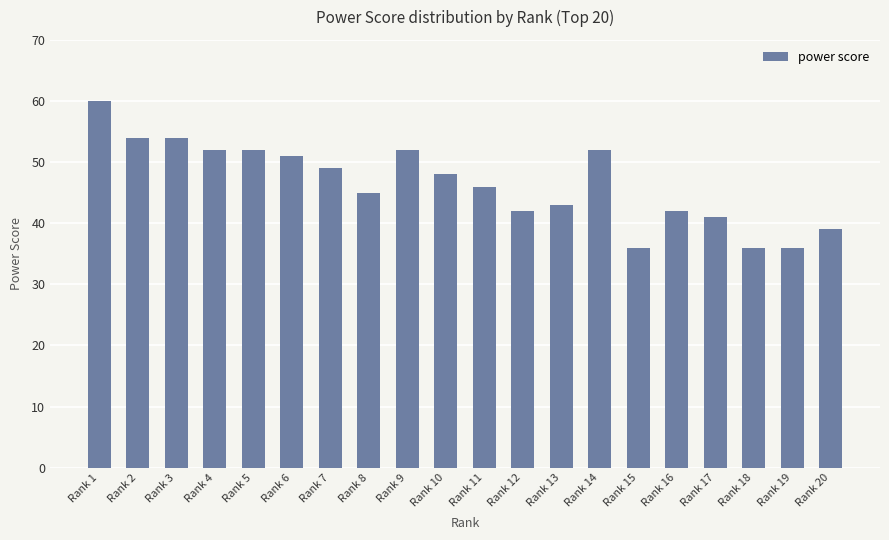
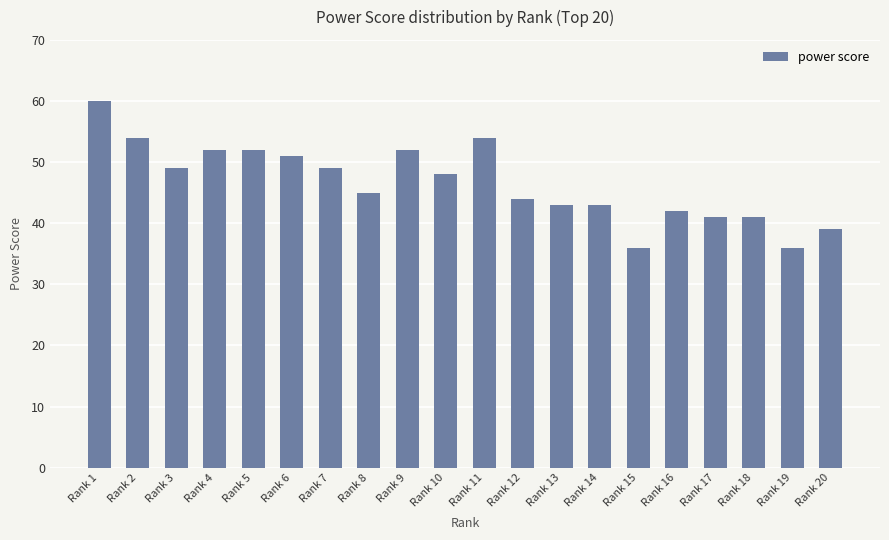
  {
    "Rank 1": 60,
    "Rank 2": 54,
-   "Rank 3": 54,
+   "Rank 3": 49,
    "Rank 4": 52,
    "Rank 5": 52,
    "Rank 6": 51,
    "Rank 7": 49,
    "Rank 8": 45,
    "Rank 9": 52,
    "Rank 10": 48,
-   "Rank 11": 46,
-   "Rank 12": 42,
+   "Rank 11": 54,
+   "Rank 12": 44,
    "Rank 13": 43,
-   "Rank 14": 52,
+   "Rank 14": 43,
    "Rank 15": 36,
    "Rank 16": 42,
    "Rank 17": 41,
-   "Rank 18": 36,
+   "Rank 18": 41,
    "Rank 19": 36,
    "Rank 20": 39
  }
